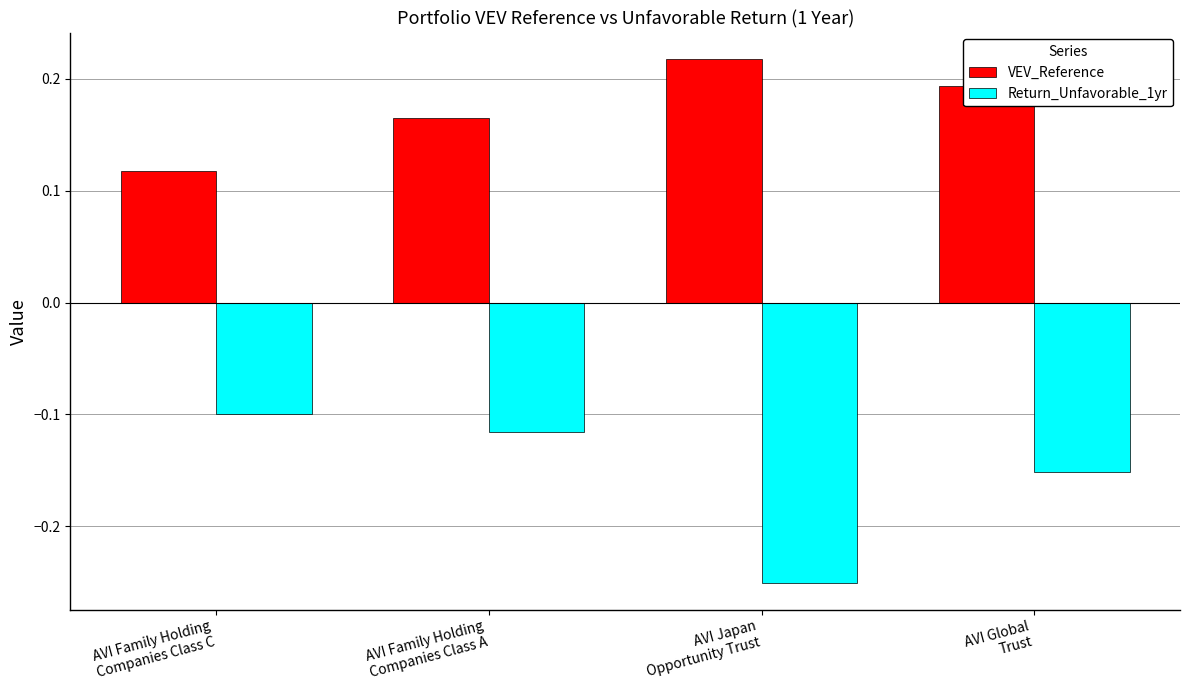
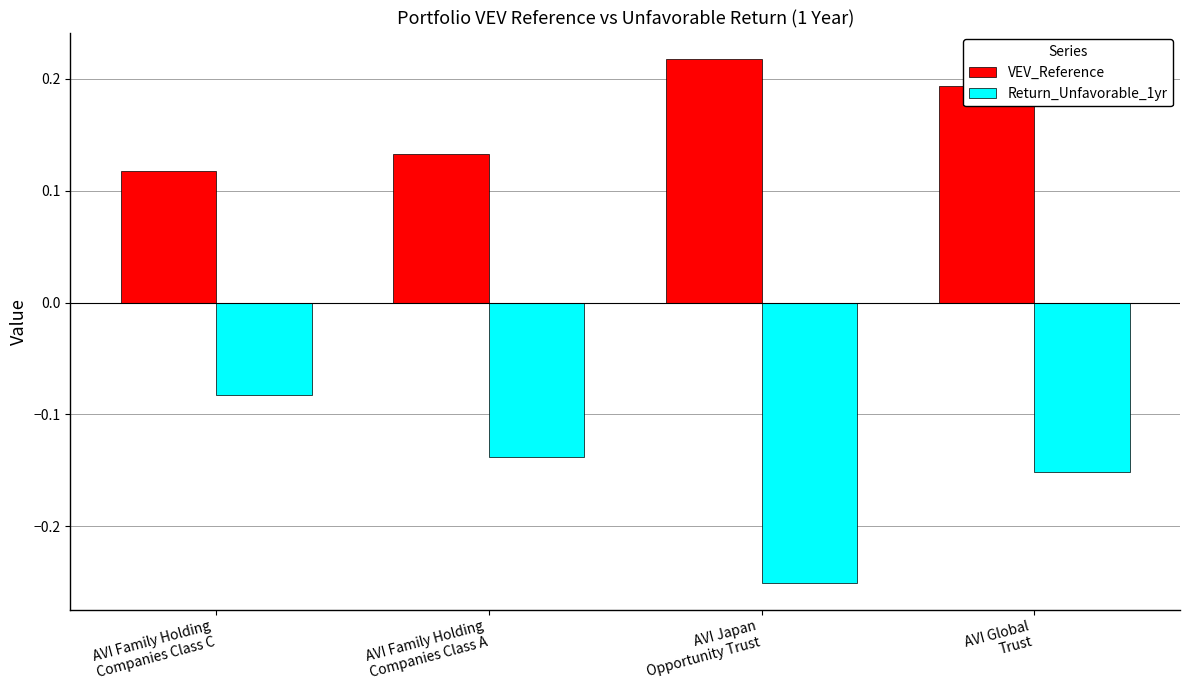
  {
    "VEV_Reference": {
      "AVI Family Holding Companies Class C": 0.117,
-     "AVI Family Holding Companies Class A": 0.165,
+     "AVI Family Holding Companies Class A": 0.133,
      "AVI Japan Opportunity Trust": 0.218
    },
    "Return_Unfavorable_1yr": {
-     "AVI Family Holding Companies Class C": -0.100,
-     "AVI Family Holding Companies Class A": -0.115,
+     "AVI Family Holding Companies Class C": -0.083,
+     "AVI Family Holding Companies Class A": -0.138,
      "AVI Japan Opportunity Trust": -0.251,
      "AVI Global Trust": -0.152
    }
  }
